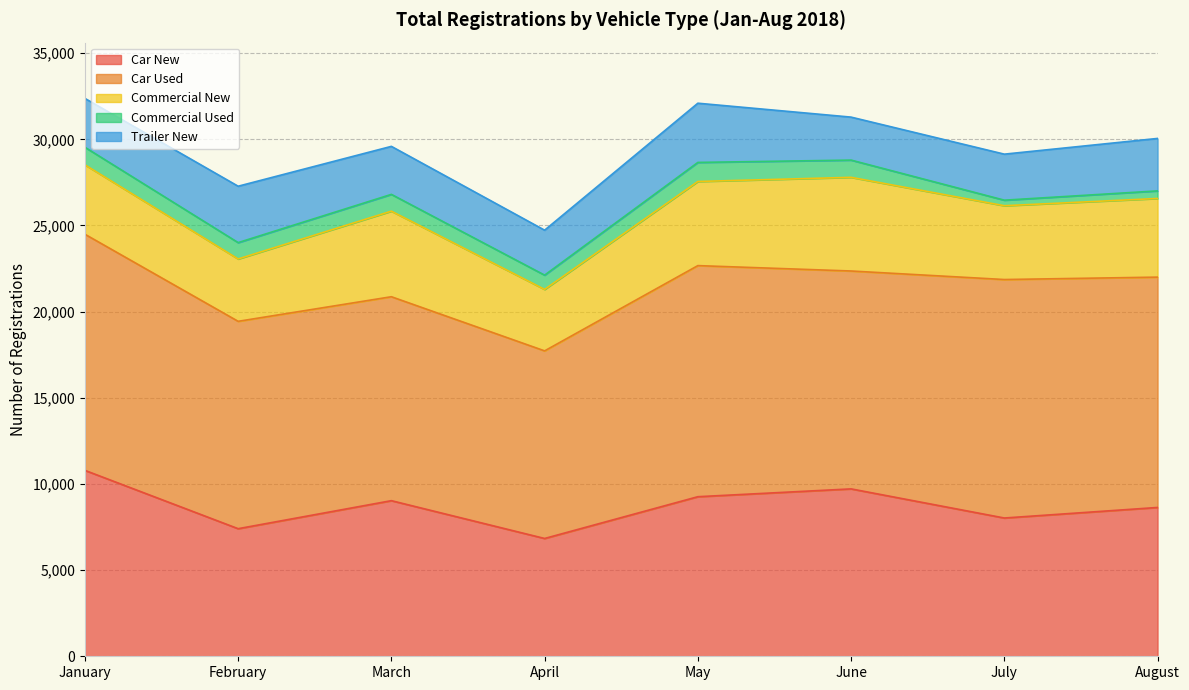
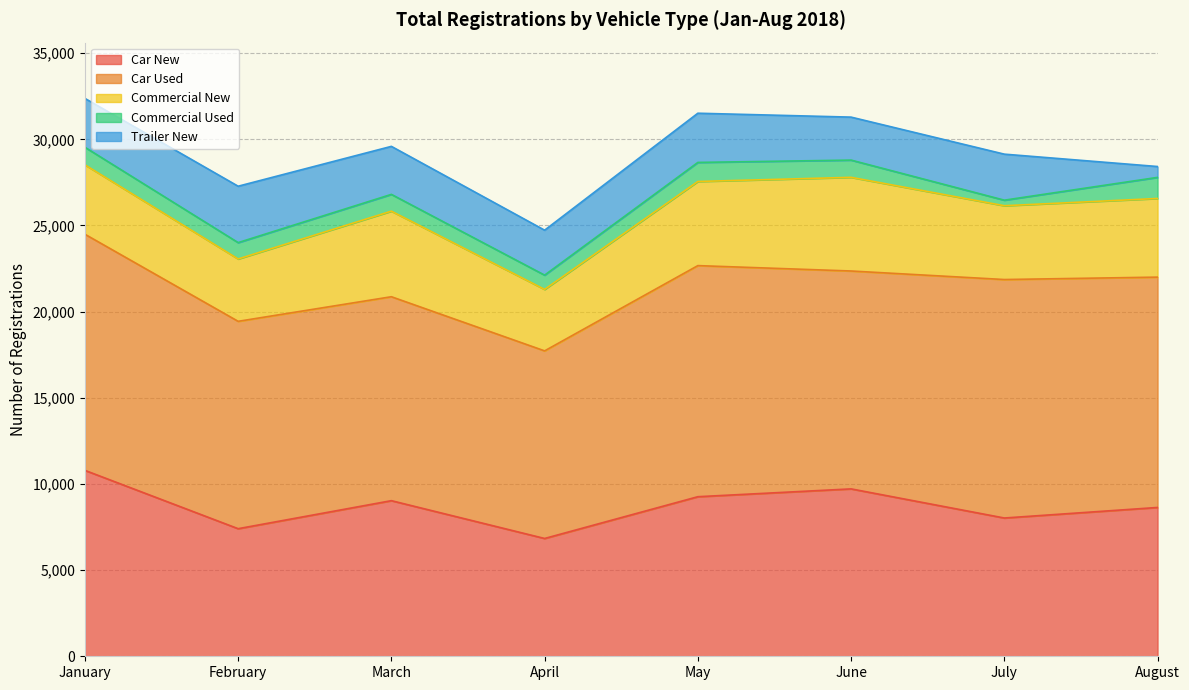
  {
    "Commercial New": {
      "January": "4,000",
      "February": "3,600",
      "March": "5,000",
      "April": "3,600",
      "May": "4,900",
      "June": "5,400",
      "July": "4,300",
      "August": "4,600"
    },
    "Commercial Used": {
      "January": "1,000",
      "February": "900",
      "March": "1,000",
      "April": "800",
      "May": "1,100",
      "June": "1,000",
      "July": "300",
-     "August": "400"
+     "August": "1,200"
    },
    "Trailer New": {
      "January": "2,800",
      "February": "3,300",
      "March": "2,800",
      "April": "2,600",
-     "May": "3,400",
+     "May": "2,900",
      "June": "2,500",
      "July": "2,700",
-     "August": "3,000"
+     "August": "600"
    }
  }
